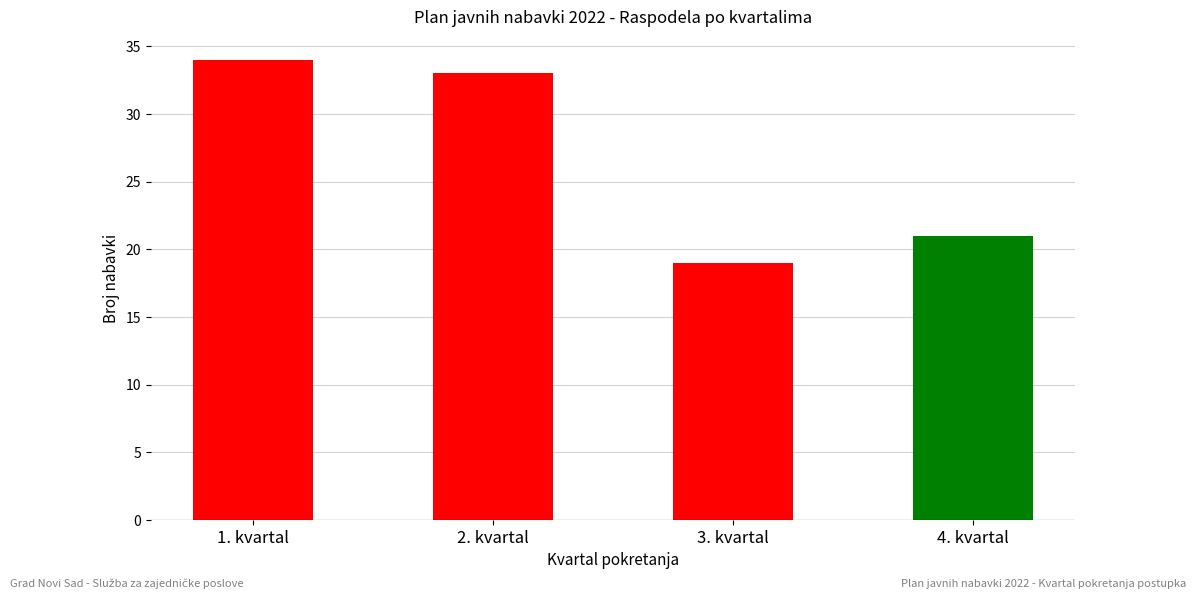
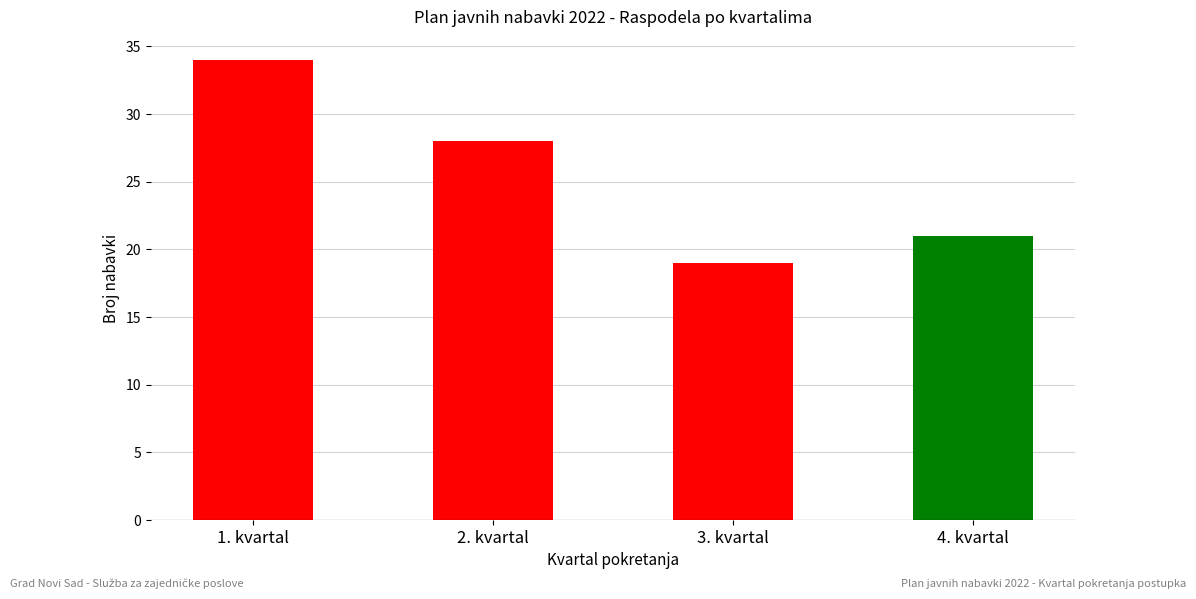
  {
    "1. kvartal": 34,
-   "2. kvartal": 33,
+   "2. kvartal": 28,
    "3. kvartal": 19,
    "4. kvartal": 21
  }
